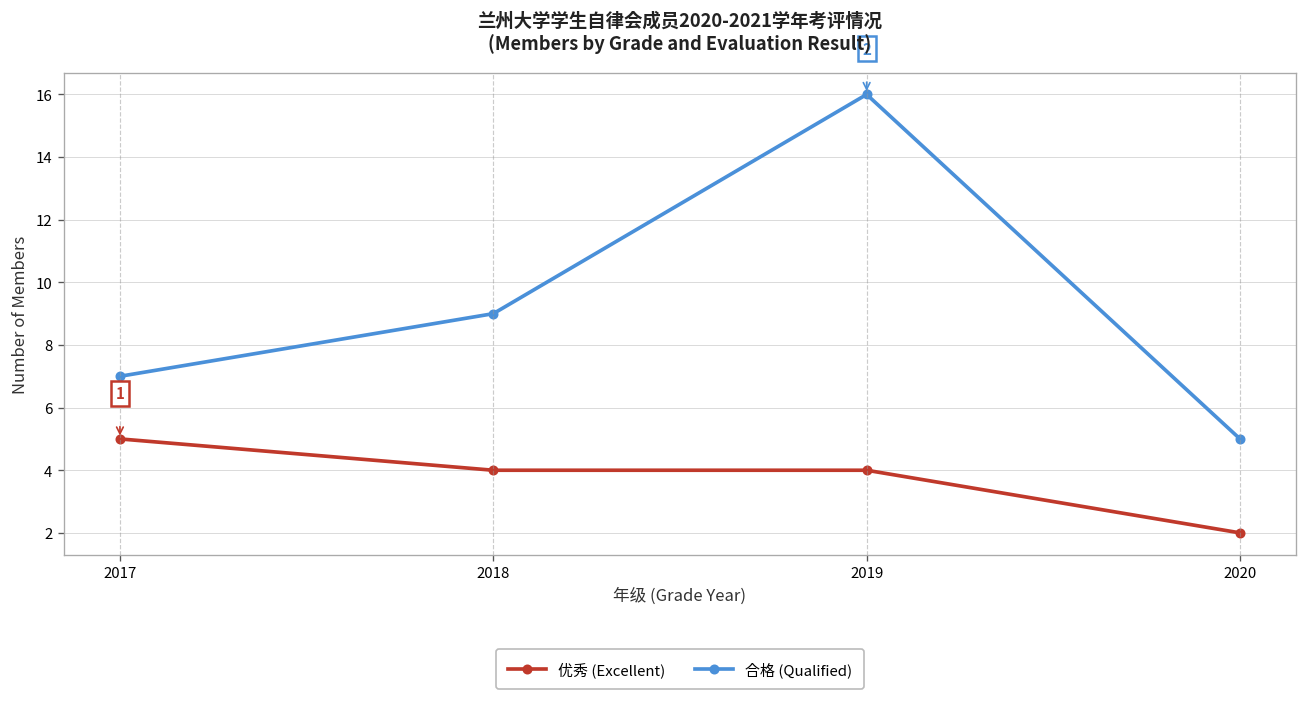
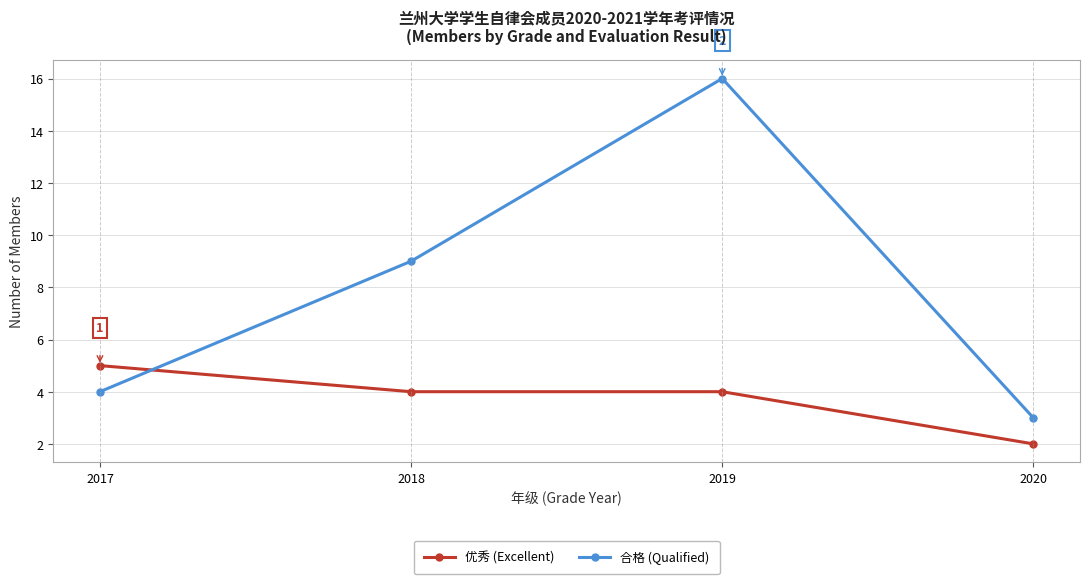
  {
    "优秀 (Excellent)": {
      "2017": 5,
      "2018": 4,
      "2019": 4,
      "2020": 2
    },
    "合格 (Qualified)": {
-     "2017": 7,
+     "2017": 4,
      "2018": 9,
      "2019": 16,
-     "2020": 5
+     "2020": 3
    }
  }
